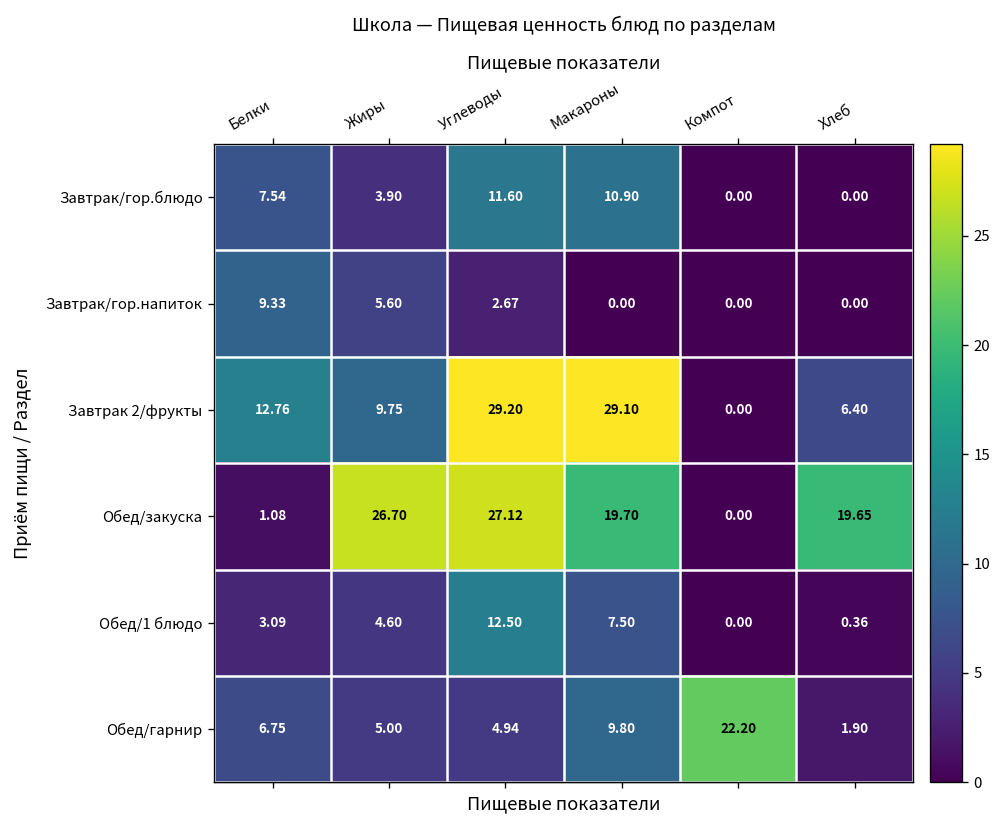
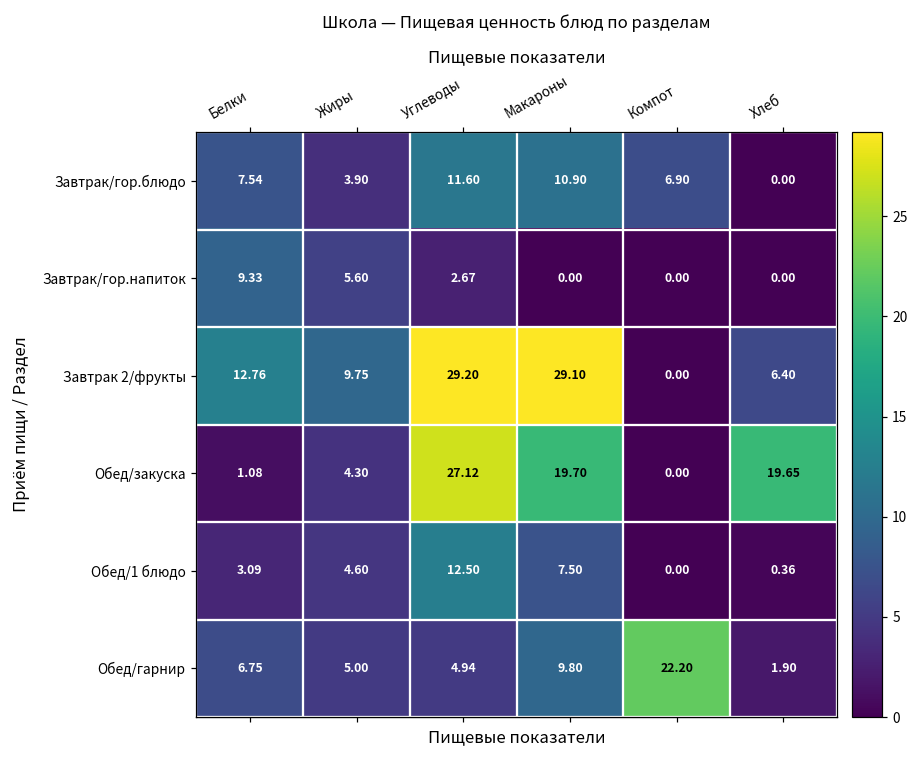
  {
    "Завтрак/гор.блюдо": {
      "Белки": 7.54,
      "Жиры": 3.90,
      "Углеводы": 11.60,
      "Макароны": 10.90,
-     "Компот": 0.00,
+     "Компот": 6.90,
      "Хлеб": 0.00
    },
    "Завтрак/гор.напиток": {
      "Белки": 9.33,
      "Жиры": 5.60,
      "Углеводы": 2.67,
      "Макароны": 0.00,
      "Компот": 0.00,
      "Хлеб": 0.00
    },
    "Завтрак 2/фрукты": {
      "Белки": 12.76,
      "Жиры": 9.75,
      "Углеводы": 29.20,
      "Макароны": 29.10,
      "Компот": 0.00,
      "Хлеб": 6.40
    },
    "Обед/закуска": {
      "Белки": 1.08,
-     "Жиры": 26.70,
+     "Жиры": 4.30,
      "Углеводы": 27.12,
      "Макароны": 19.70,
      "Компот": 0.00,
      "Хлеб": 19.65
    },
    "Обед/1 блюдо": {
      "Белки": 3.09,
      "Жиры": 4.60,
      "Углеводы": 12.50,
      "Макароны": 7.50,
      "Компот": 0.00,
      "Хлеб": 0.36
    },
    "Обед/гарнир": {
      "Белки": 6.75,
      "Жиры": 5.00,
      "Углеводы": 4.94,
      "Макароны": 9.80,
      "Компот": 22.20,
      "Хлеб": 1.90
    }
  }
